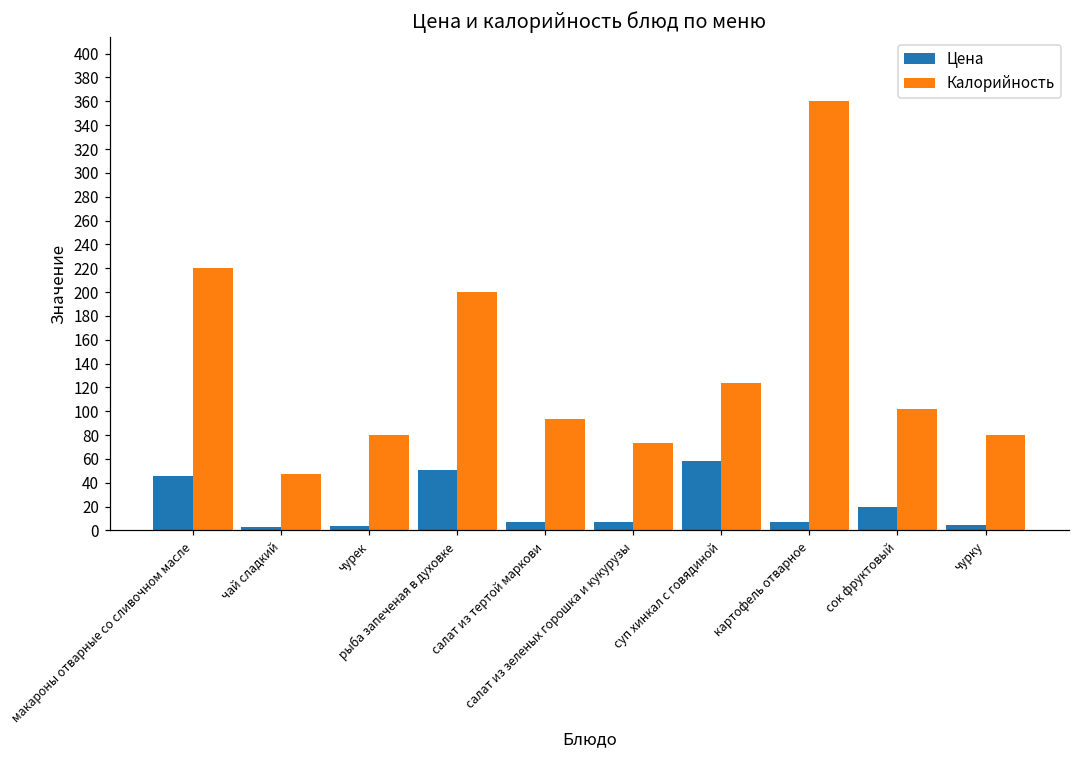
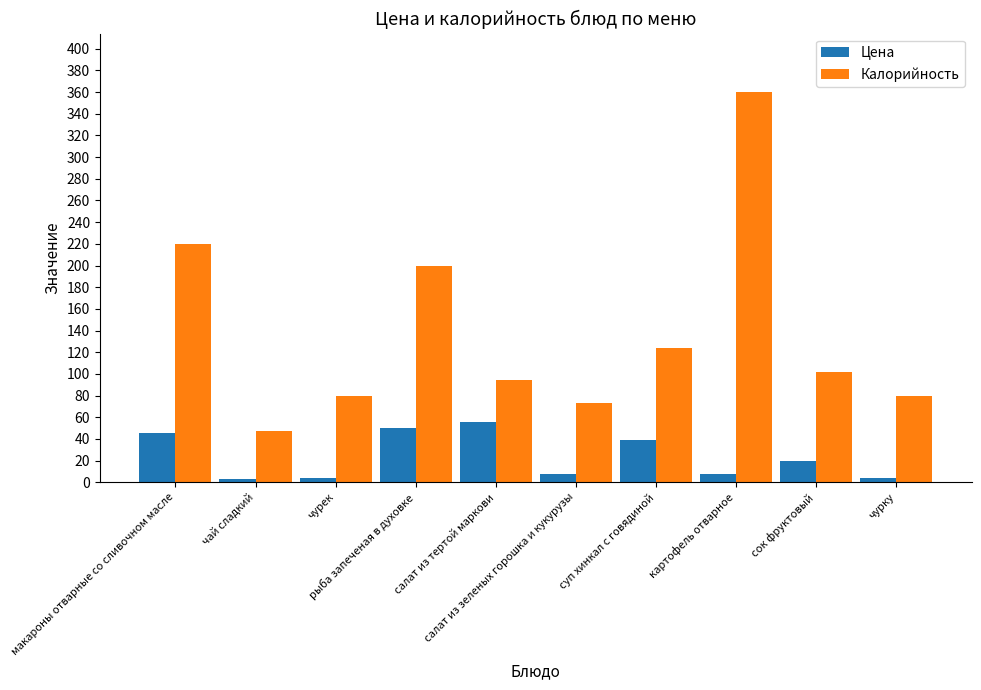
  {
    "Цена": {
      "макароны отварные со сливочном масле": 45,
      "чай сладкий": 3,
      "чурек": 4,
      "рыба запеченая в духовке": 50,
-     "салат из тертой маркови": 7,
+     "салат из тертой маркови": 56,
      "салат из зеленых горошка и кукурузы": 7,
-     "суп хинкал с говядиной": 58,
+     "суп хинкал с говядиной": 39,
      "картофель отварное": 7,
      "сок фруктовый": 20,
      "чурку": 4
    },
    "Калорийность": {
      "макароны отварные со сливочном масле": 220,
      "чай сладкий": 47,
      "чурек": 80,
      "рыба запеченая в духовке": 200,
      "салат из тертой маркови": 94,
      "салат из зеленых горошка и кукурузы": 73,
      "суп хинкал с говядиной": 124,
      "картофель отварное": 360,
      "сок фруктовый": 102,
      "чурку": 80
    }
  }
